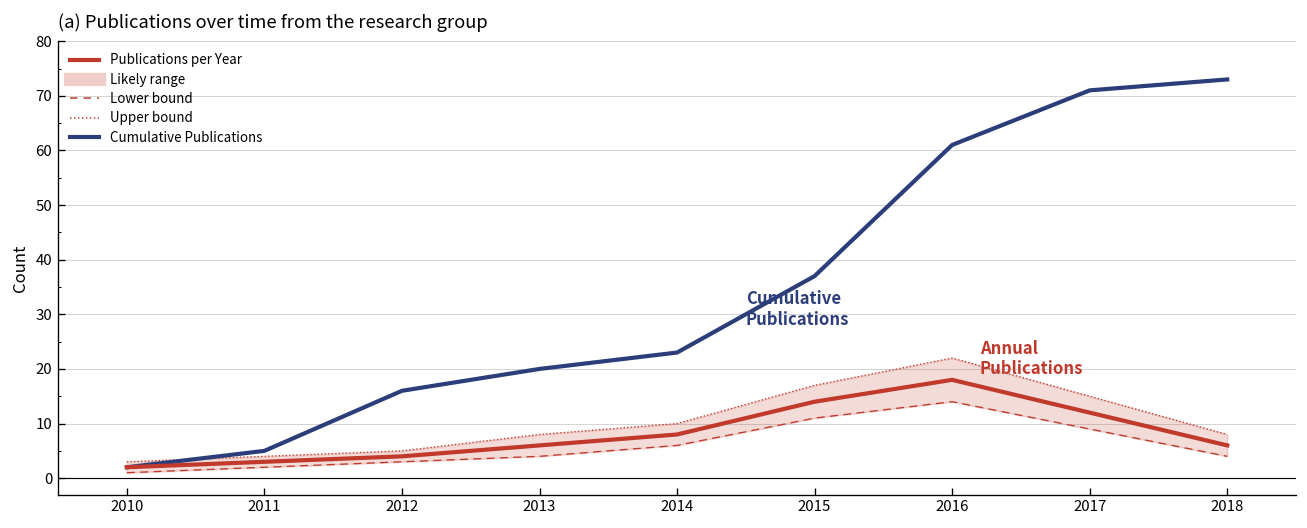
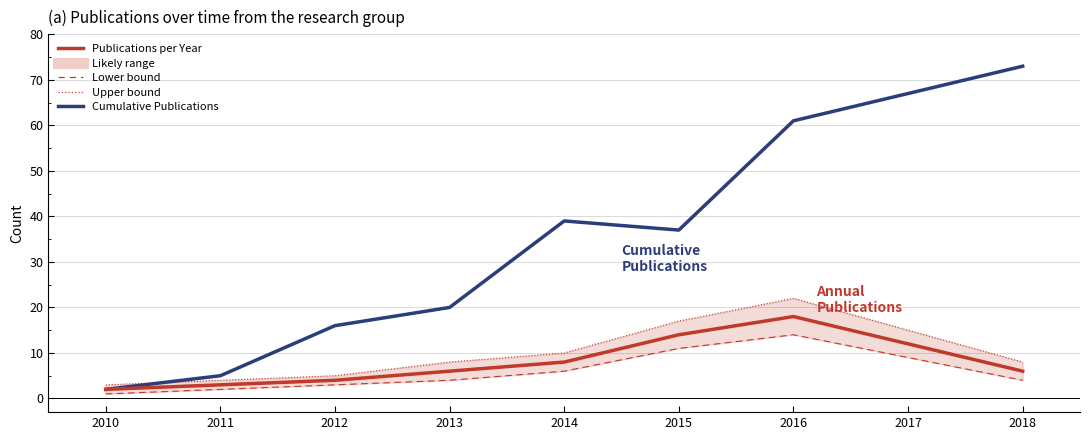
  {
    "Cumulative Publications": {
      "2011": 5,
      "2012": 16,
      "2013": 20,
-     "2014": 23,
+     "2014": 39,
      "2015": 37,
      "2016": 61,
-     "2017": 71,
+     "2017": 67,
      "2018": 73
    }
  }
